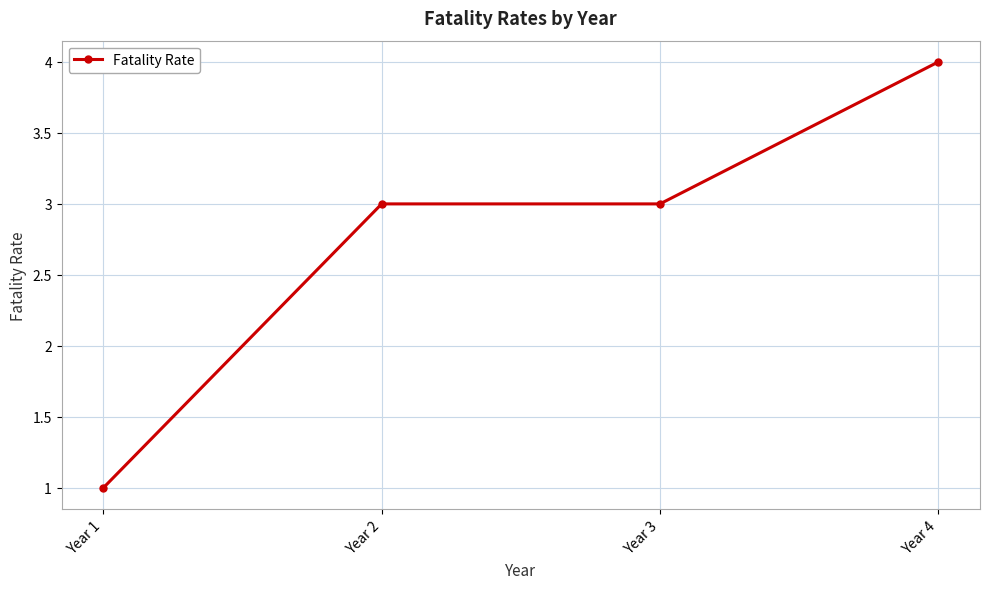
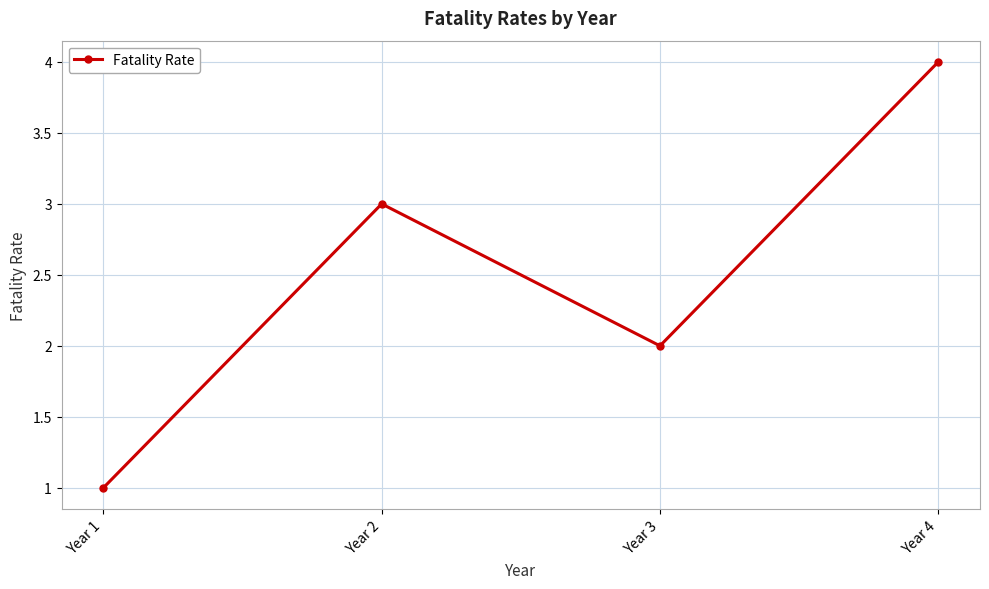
  {
    "Year 1": 1,
    "Year 2": 3,
-   "Year 3": 3,
+   "Year 3": 2,
    "Year 4": 4
  }
